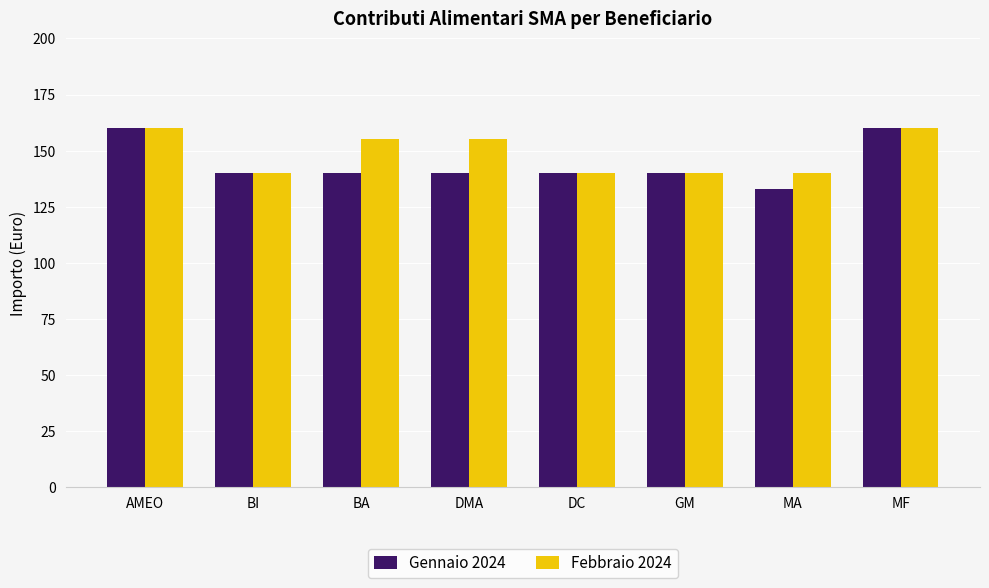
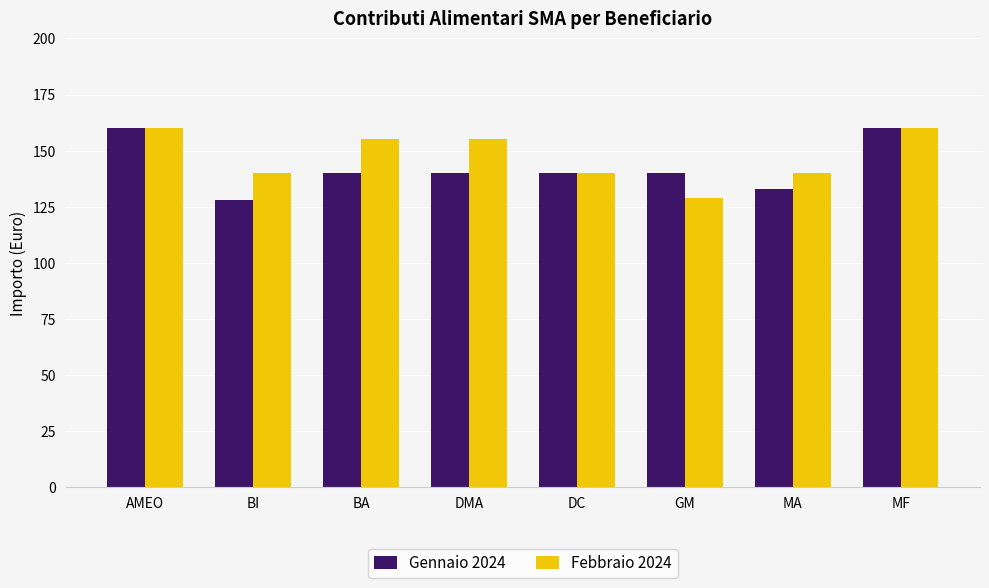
  {
    "Gennaio 2024": {
      "AMEO": 160,
-     "BI": 140,
+     "BI": 128,
      "BA": 140,
      "DMA": 140,
      "DC": 140,
      "GM": 140,
      "MA": 133,
      "MF": 160
    },
    "Febbraio 2024": {
      "AMEO": 160,
      "BI": 140,
      "BA": 155,
      "DMA": 155,
      "DC": 140,
-     "GM": 140,
+     "GM": 129,
      "MA": 140,
      "MF": 160
    }
  }
